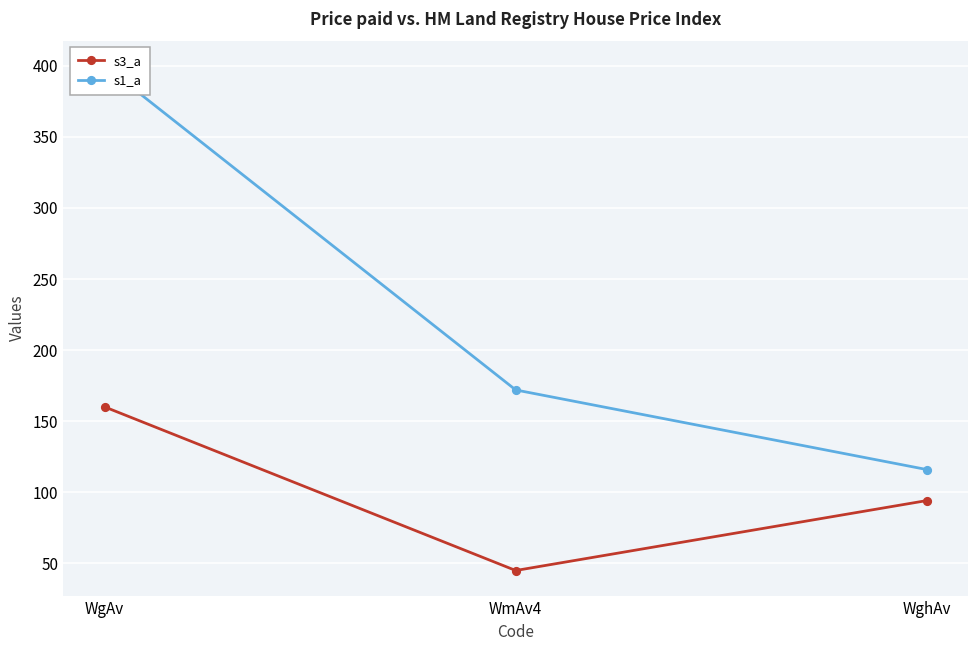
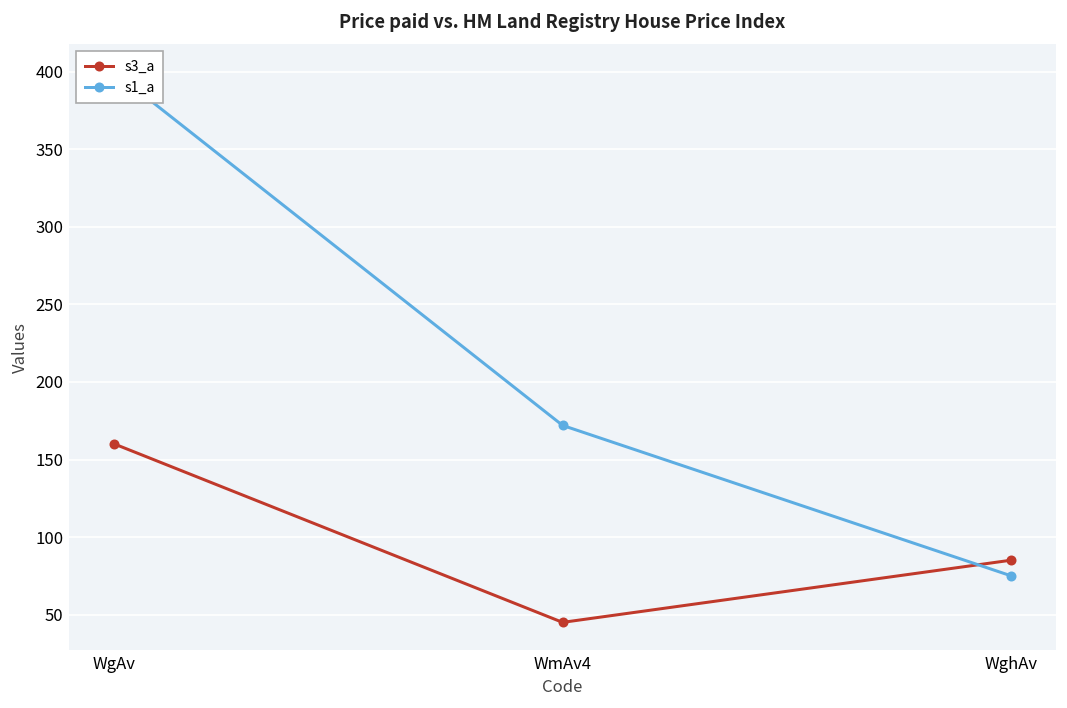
  {
    "s3_a": {
      "WgAv": 160,
      "WmAv4": 45,
-     "WghAv": 94
+     "WghAv": 85
    },
    "s1_a": {
      "WmAv4": 172,
-     "WghAv": 116
+     "WghAv": 75
    }
  }
